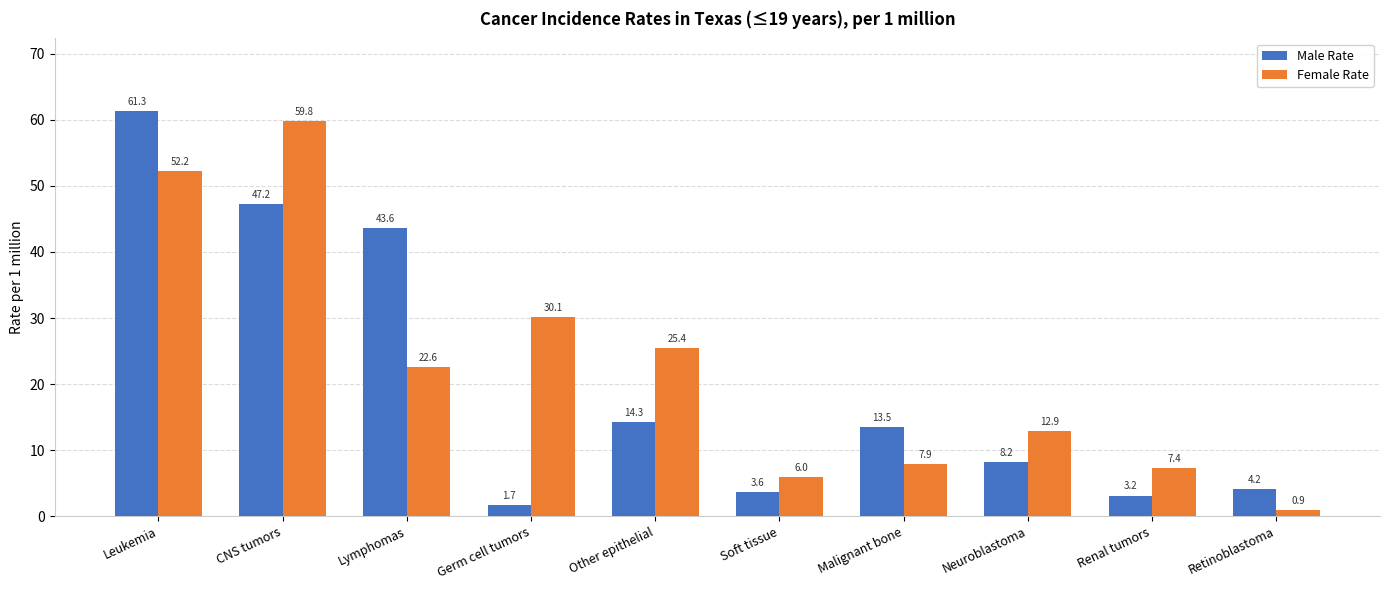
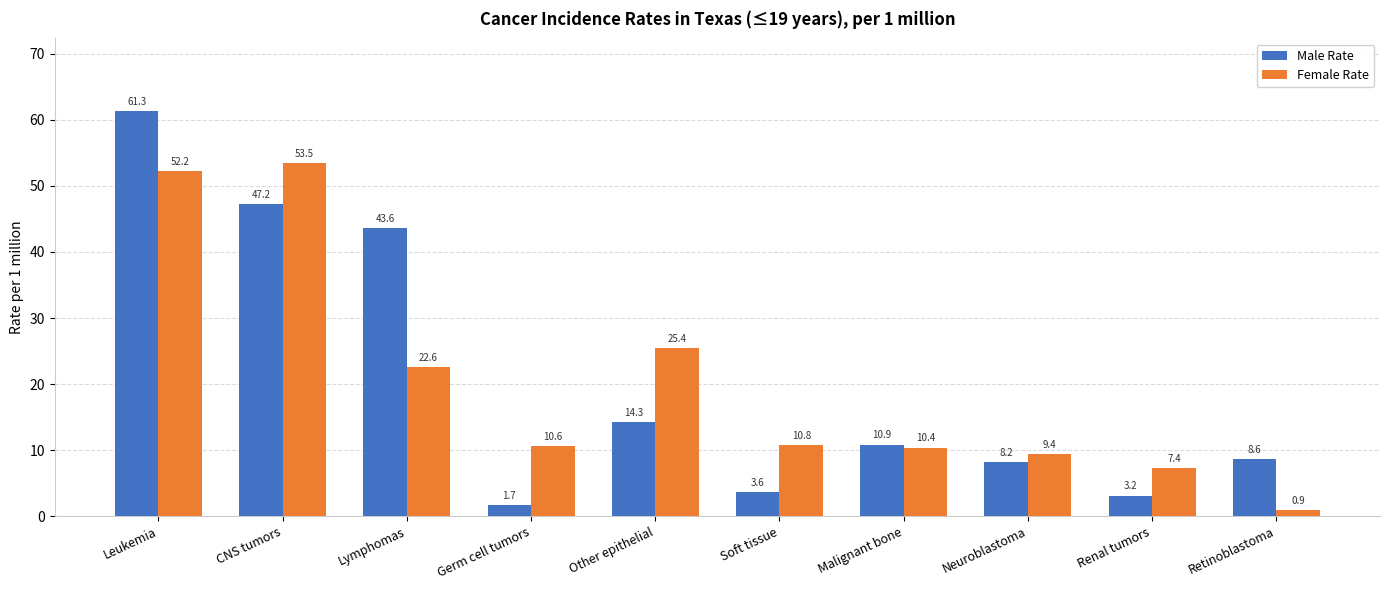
  {
    "Male Rate": {
      "Leukemia": 61.3,
      "CNS tumors": 47.2,
      "Lymphomas": 43.6,
      "Germ cell tumors": 1.7,
      "Other epithelial": 14.3,
      "Soft tissue": 3.6,
-     "Malignant bone": 13.5,
+     "Malignant bone": 10.9,
      "Neuroblastoma": 8.2,
      "Renal tumors": 3.2,
-     "Retinoblastoma": 4.2
+     "Retinoblastoma": 8.6
    },
    "Female Rate": {
      "Leukemia": 52.2,
-     "CNS tumors": 59.8,
+     "CNS tumors": 53.5,
      "Lymphomas": 22.6,
-     "Germ cell tumors": 30.1,
+     "Germ cell tumors": 10.6,
      "Other epithelial": 25.4,
-     "Soft tissue": 6.0,
-     "Malignant bone": 7.9,
-     "Neuroblastoma": 12.9,
+     "Soft tissue": 10.8,
+     "Malignant bone": 10.4,
+     "Neuroblastoma": 9.4,
      "Renal tumors": 7.4,
      "Retinoblastoma": 0.9
    }
  }
